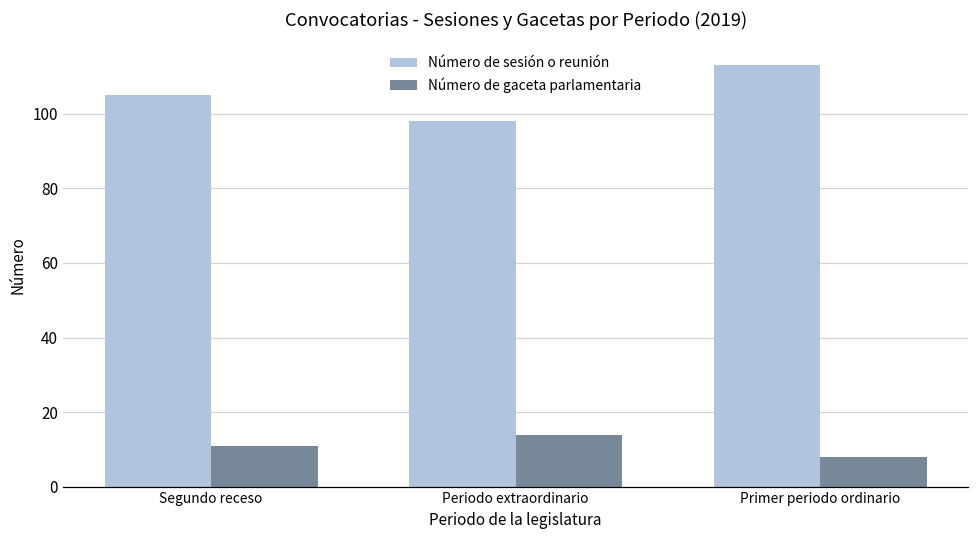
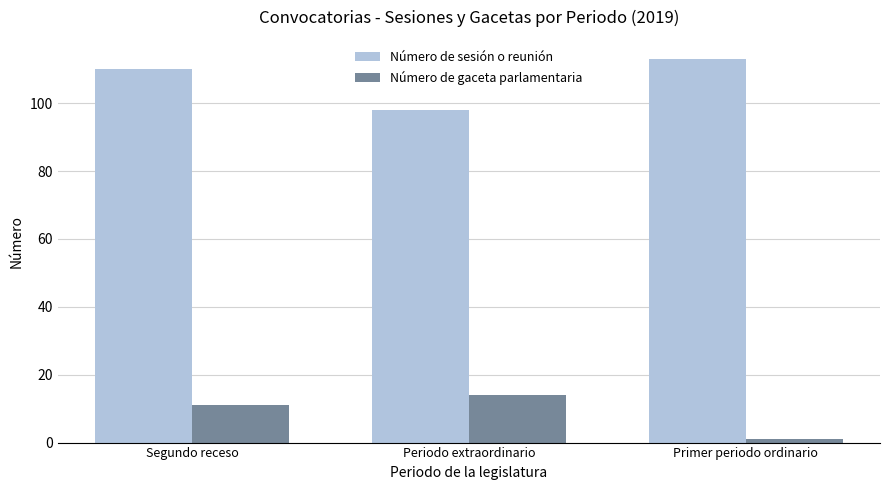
  {
    "Número de sesión o reunión": {
-     "Segundo receso": 105,
+     "Segundo receso": 110,
      "Periodo extraordinario": 98,
      "Primer periodo ordinario": 113
    },
    "Número de gaceta parlamentaria": {
      "Segundo receso": 11,
      "Periodo extraordinario": 14,
-     "Primer periodo ordinario": 8
+     "Primer periodo ordinario": 1
    }
  }
